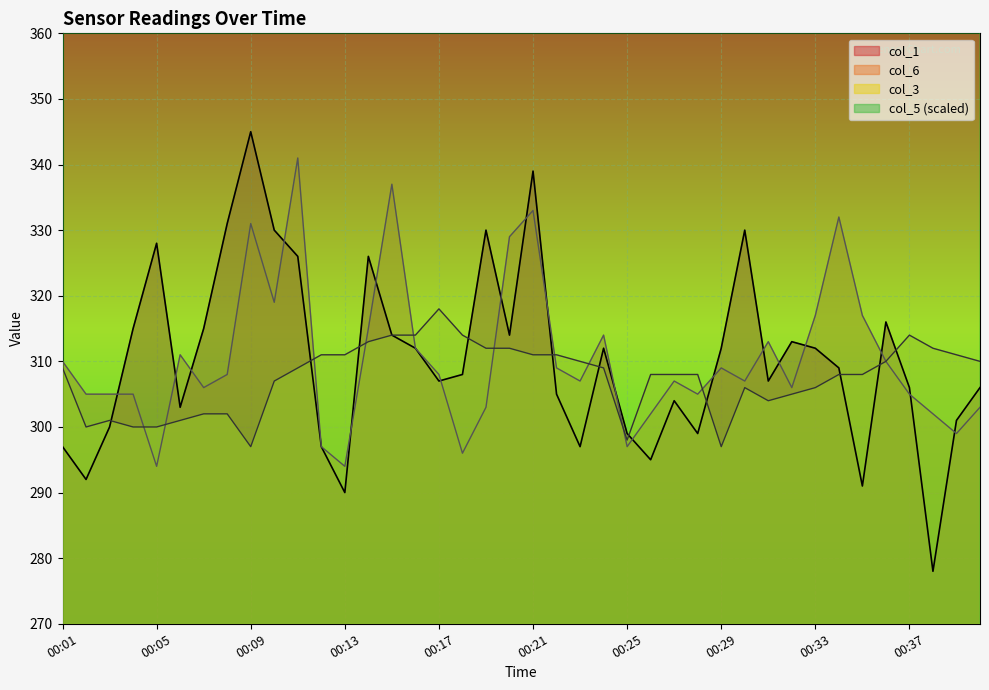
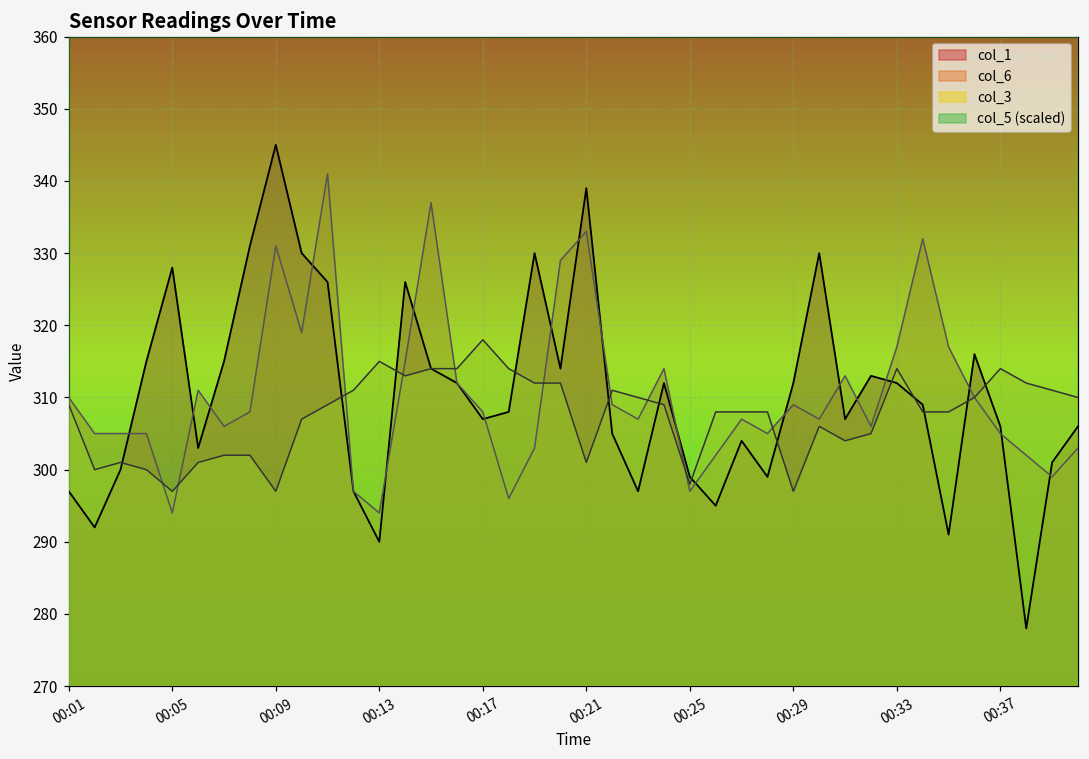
  {
    "col_3": {
      "00:01": 309,
-     "00:05": 300,
+     "00:05": 297,
      "00:09": 297,
-     "00:13": 311,
+     "00:13": 315,
      "00:17": 318,
-     "00:21": 311,
+     "00:21": 301,
      "00:25": 298,
      "00:29": 297,
-     "00:33": 306,
+     "00:33": 314,
      "00:37": 314
    }
  }
